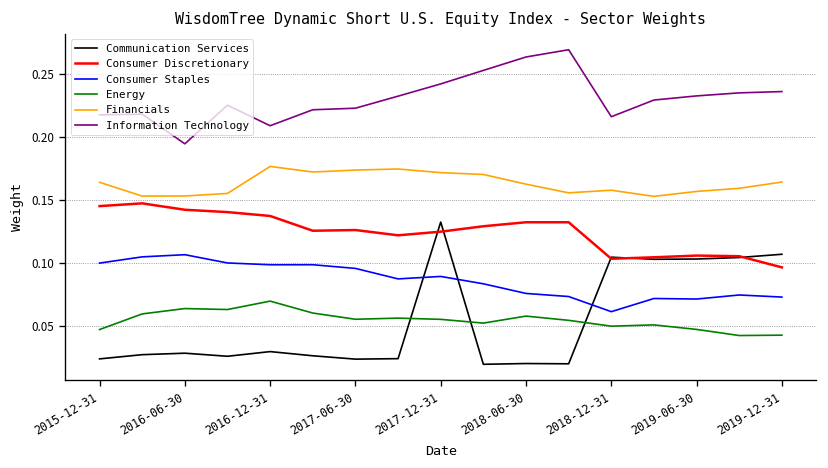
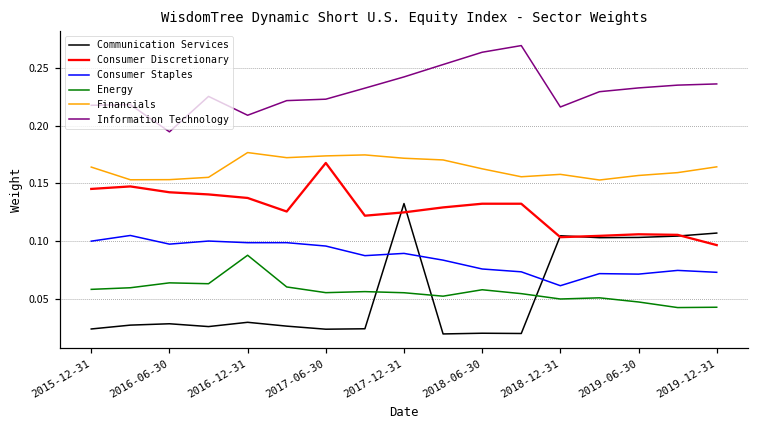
  {
    "Communication Services": {
      "2015-12-31": 0.024,
      "2016-06-30": 0.028,
      "2016-12-31": 0.029,
      "2017-06-30": 0.023,
      "2017-12-31": 0.132,
      "2018-06-30": 0.020,
      "2019-06-30": 0.103,
      "2019-12-31": 0.107
    },
    "Consumer Discretionary": {
      "2015-12-31": 0.145,
      "2016-06-30": 0.142,
      "2016-12-31": 0.137,
-     "2017-06-30": 0.126,
+     "2017-06-30": 0.168,
      "2017-12-31": 0.125,
      "2018-06-30": 0.132,
      "2019-06-30": 0.106,
      "2019-12-31": 0.096
    },
    "Consumer Staples": {
      "2015-12-31": 0.100,
-     "2016-06-30": 0.106,
+     "2016-06-30": 0.097,
      "2016-12-31": 0.098,
      "2017-06-30": 0.096,
      "2017-12-31": 0.089,
      "2018-06-30": 0.076,
      "2018-12-31": 0.061,
      "2019-06-30": 0.071,
      "2019-12-31": 0.073
    },
    "Energy": {
-     "2015-12-31": 0.047,
+     "2015-12-31": 0.058,
      "2016-06-30": 0.064,
-     "2016-12-31": 0.070,
+     "2016-12-31": 0.088,
      "2017-06-30": 0.055,
      "2017-12-31": 0.055,
      "2018-06-30": 0.058,
      "2018-12-31": 0.050,
      "2019-06-30": 0.047,
      "2019-12-31": 0.042
    },
    "Financials": {
      "2015-12-31": 0.164,
      "2016-06-30": 0.153,
      "2016-12-31": 0.177,
      "2017-06-30": 0.174,
      "2017-12-31": 0.172,
      "2018-06-30": 0.163,
      "2018-12-31": 0.158,
      "2019-06-30": 0.157,
      "2019-12-31": 0.164
    },
    "Information Technology": {
      "2016-06-30": 0.195,
      "2016-12-31": 0.209,
      "2017-06-30": 0.223,
      "2017-12-31": 0.242,
      "2018-06-30": 0.264,
      "2018-12-31": 0.216,
      "2019-06-30": 0.233,
      "2019-12-31": 0.236
    }
  }
